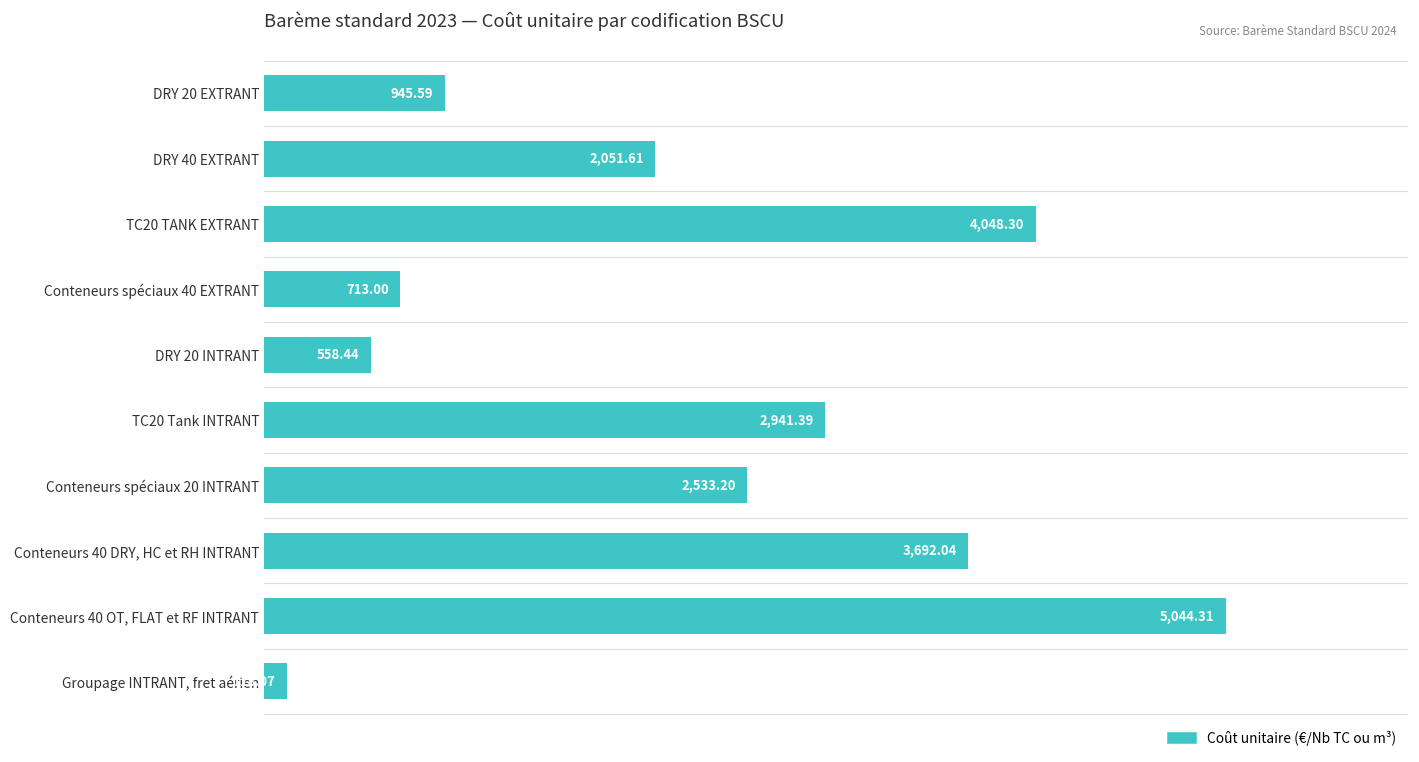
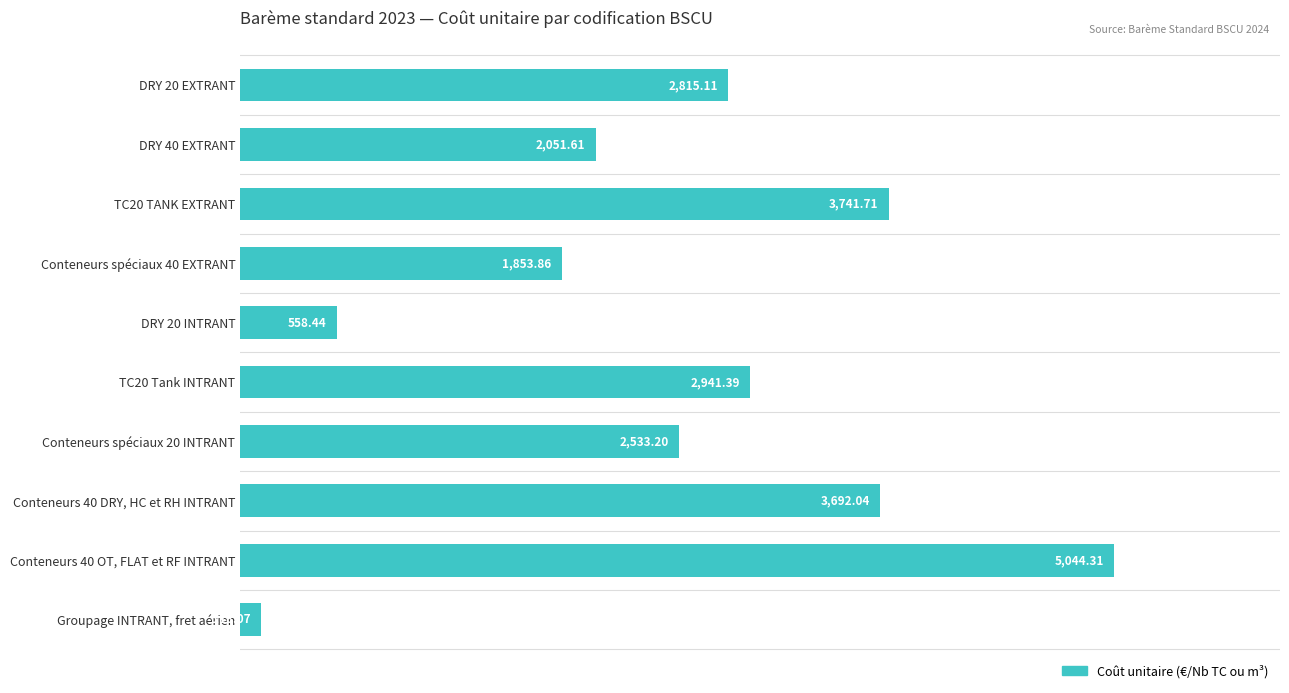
  {
-   "DRY 20 EXTRANT": "945.59",
+   "DRY 20 EXTRANT": "2,815.11",
    "DRY 40 EXTRANT": "2,051.61",
-   "TC20 TANK EXTRANT": "4,048.30",
-   "Conteneurs spéciaux 40 EXTRANT": "713.00",
+   "TC20 TANK EXTRANT": "3,741.71",
+   "Conteneurs spéciaux 40 EXTRANT": "1,853.86",
    "DRY 20 INTRANT": "558.44",
    "TC20 Tank INTRANT": "2,941.39",
    "Conteneurs spéciaux 20 INTRANT": "2,533.20",
    "Conteneurs 40 DRY, HC et RH INTRANT": "3,692.04",
    "Conteneurs 40 OT, FLAT et RF INTRANT": "5,044.31"
  }
